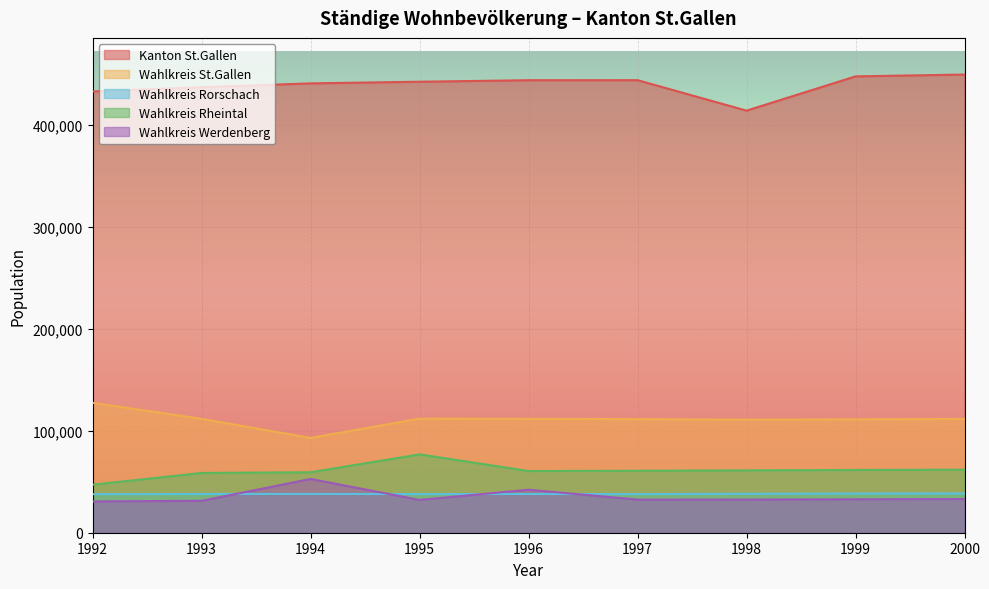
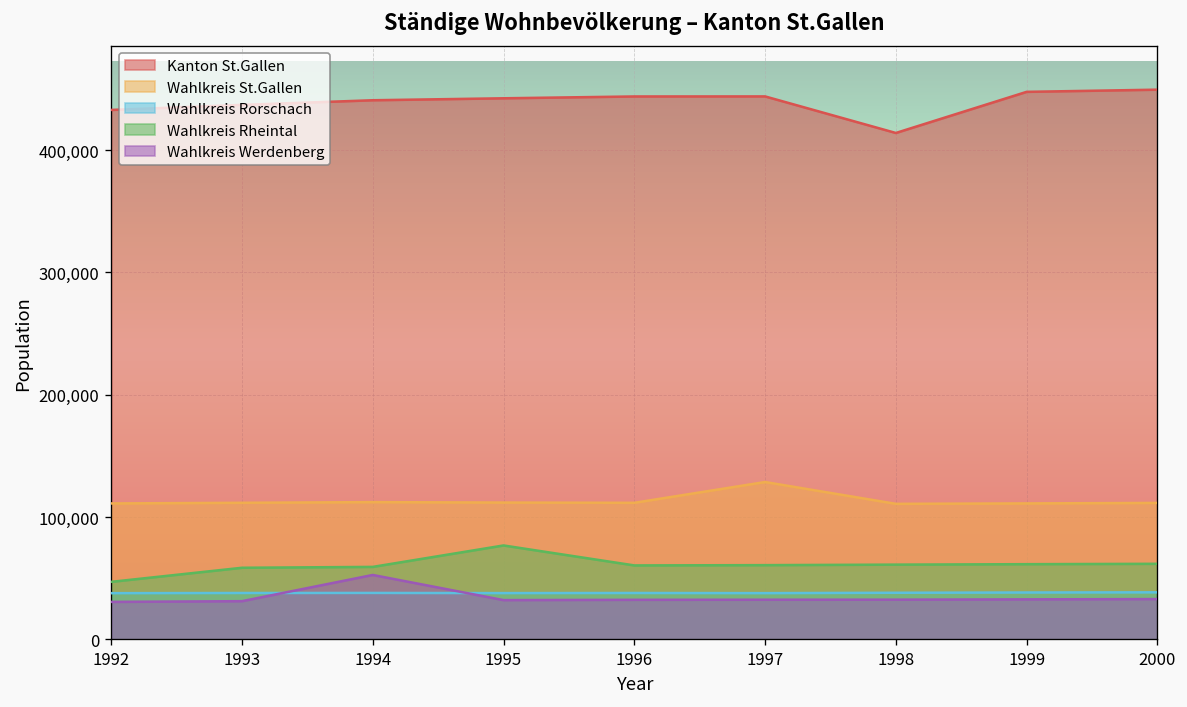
  {
    "Kanton St.Gallen": {
      "1992": "433,000",
      "1994": "441,000",
      "1995": "442,000",
      "1996": "444,000",
      "1997": "444,000",
      "1998": "414,000",
      "1999": "448,000",
      "2000": "449,000"
    },
    "Wahlkreis St.Gallen": {
-     "1992": "127,000",
+     "1992": "111,000",
      "1993": "112,000",
-     "1994": "93,000",
+     "1994": "112,000",
      "1995": "112,000",
      "1996": "112,000",
-     "1997": "111,000",
+     "1997": "129,000",
      "1998": "111,000",
      "1999": "111,000",
      "2000": "112,000"
    },
    "Wahlkreis Rorschach": {
      "1992": "38,000",
      "1993": "38,000",
      "1994": "38,000",
      "1995": "38,000",
      "1996": "38,000",
      "1997": "38,000",
      "1998": "38,000",
      "1999": "38,000",
      "2000": "39,000"
    },
    "Wahlkreis Rheintal": {
      "1992": "47,000",
      "1993": "59,000",
      "1994": "59,000",
      "1995": "77,000",
      "1996": "61,000",
      "1997": "61,000",
      "1998": "61,000",
      "1999": "62,000",
      "2000": "62,000"
    },
    "Wahlkreis Werdenberg": {
      "1992": "31,000",
      "1993": "31,000",
      "1994": "53,000",
      "1995": "32,000",
-     "1996": "42,000",
+     "1996": "32,000",
      "1997": "33,000",
      "1998": "33,000",
      "1999": "33,000",
      "2000": "33,000"
    }
  }
